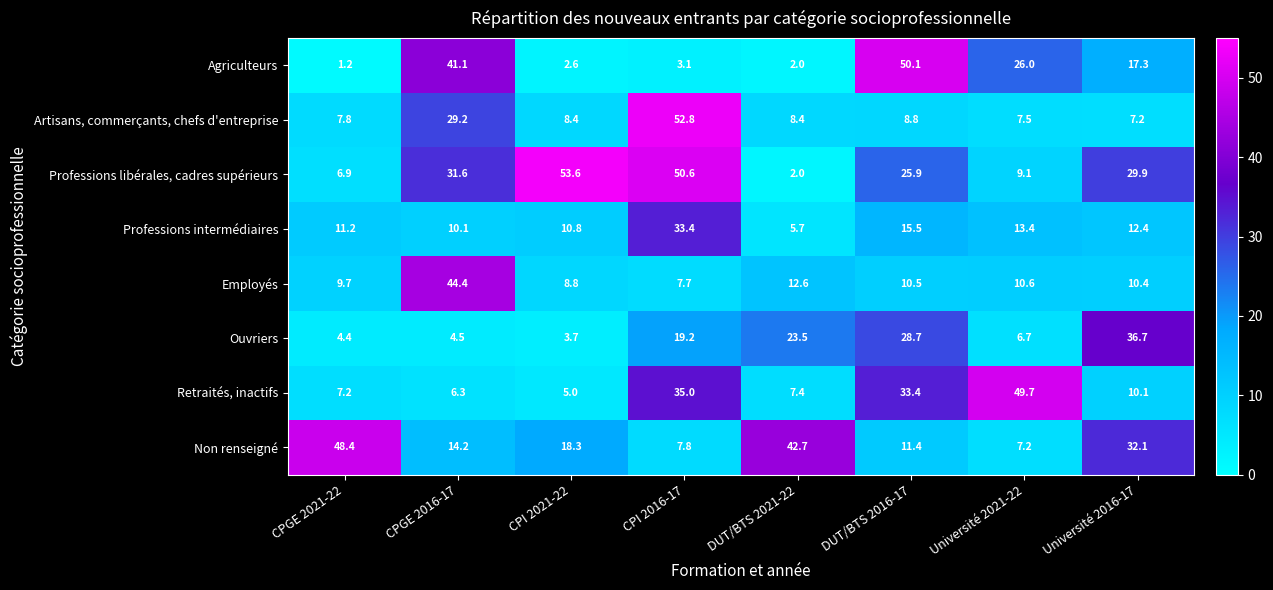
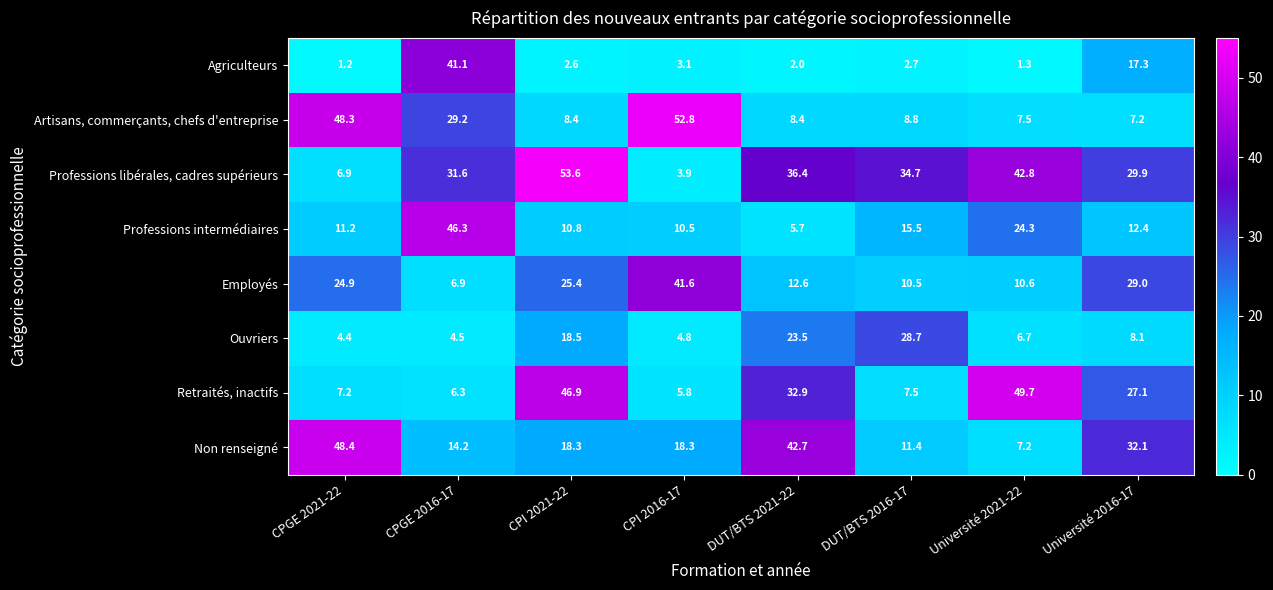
  {
    "Agriculteurs": {
      "CPGE 2021-22": 1.2,
      "CPGE 2016-17": 41.1,
      "CPI 2021-22": 2.6,
      "CPI 2016-17": 3.1,
      "DUT/BTS 2021-22": 2.0,
-     "DUT/BTS 2016-17": 50.1,
-     "Université 2021-22": 26.0,
+     "DUT/BTS 2016-17": 2.7,
+     "Université 2021-22": 1.3,
      "Université 2016-17": 17.3
    },
    "Artisans, commerçants, chefs d'entreprise": {
-     "CPGE 2021-22": 7.8,
+     "CPGE 2021-22": 48.3,
      "CPGE 2016-17": 29.2,
      "CPI 2021-22": 8.4,
      "CPI 2016-17": 52.8,
      "DUT/BTS 2021-22": 8.4,
      "DUT/BTS 2016-17": 8.8,
      "Université 2021-22": 7.5,
      "Université 2016-17": 7.2
    },
    "Professions libérales, cadres supérieurs": {
      "CPGE 2021-22": 6.9,
      "CPGE 2016-17": 31.6,
      "CPI 2021-22": 53.6,
-     "CPI 2016-17": 50.6,
-     "DUT/BTS 2021-22": 2.0,
-     "DUT/BTS 2016-17": 25.9,
-     "Université 2021-22": 9.1,
+     "CPI 2016-17": 3.9,
+     "DUT/BTS 2021-22": 36.4,
+     "DUT/BTS 2016-17": 34.7,
+     "Université 2021-22": 42.8,
      "Université 2016-17": 29.9
    },
    "Professions intermédiaires": {
      "CPGE 2021-22": 11.2,
-     "CPGE 2016-17": 10.1,
+     "CPGE 2016-17": 46.3,
      "CPI 2021-22": 10.8,
-     "CPI 2016-17": 33.4,
+     "CPI 2016-17": 10.5,
      "DUT/BTS 2021-22": 5.7,
      "DUT/BTS 2016-17": 15.5,
-     "Université 2021-22": 13.4,
+     "Université 2021-22": 24.3,
      "Université 2016-17": 12.4
    },
    "Employés": {
-     "CPGE 2021-22": 9.7,
-     "CPGE 2016-17": 44.4,
-     "CPI 2021-22": 8.8,
-     "CPI 2016-17": 7.7,
+     "CPGE 2021-22": 24.9,
+     "CPGE 2016-17": 6.9,
+     "CPI 2021-22": 25.4,
+     "CPI 2016-17": 41.6,
      "DUT/BTS 2021-22": 12.6,
      "DUT/BTS 2016-17": 10.5,
      "Université 2021-22": 10.6,
-     "Université 2016-17": 10.4
+     "Université 2016-17": 29.0
    },
    "Ouvriers": {
      "CPGE 2021-22": 4.4,
      "CPGE 2016-17": 4.5,
-     "CPI 2021-22": 3.7,
-     "CPI 2016-17": 19.2,
+     "CPI 2021-22": 18.5,
+     "CPI 2016-17": 4.8,
      "DUT/BTS 2021-22": 23.5,
      "DUT/BTS 2016-17": 28.7,
      "Université 2021-22": 6.7,
-     "Université 2016-17": 36.7
+     "Université 2016-17": 8.1
    },
    "Retraités, inactifs": {
      "CPGE 2021-22": 7.2,
      "CPGE 2016-17": 6.3,
-     "CPI 2021-22": 5.0,
-     "CPI 2016-17": 35.0,
-     "DUT/BTS 2021-22": 7.4,
-     "DUT/BTS 2016-17": 33.4,
+     "CPI 2021-22": 46.9,
+     "CPI 2016-17": 5.8,
+     "DUT/BTS 2021-22": 32.9,
+     "DUT/BTS 2016-17": 7.5,
      "Université 2021-22": 49.7,
-     "Université 2016-17": 10.1
+     "Université 2016-17": 27.1
    },
    "Non renseigné": {
      "CPGE 2021-22": 48.4,
      "CPGE 2016-17": 14.2,
      "CPI 2021-22": 18.3,
-     "CPI 2016-17": 7.8,
+     "CPI 2016-17": 18.3,
      "DUT/BTS 2021-22": 42.7,
      "DUT/BTS 2016-17": 11.4,
      "Université 2021-22": 7.2,
      "Université 2016-17": 32.1
    }
  }
